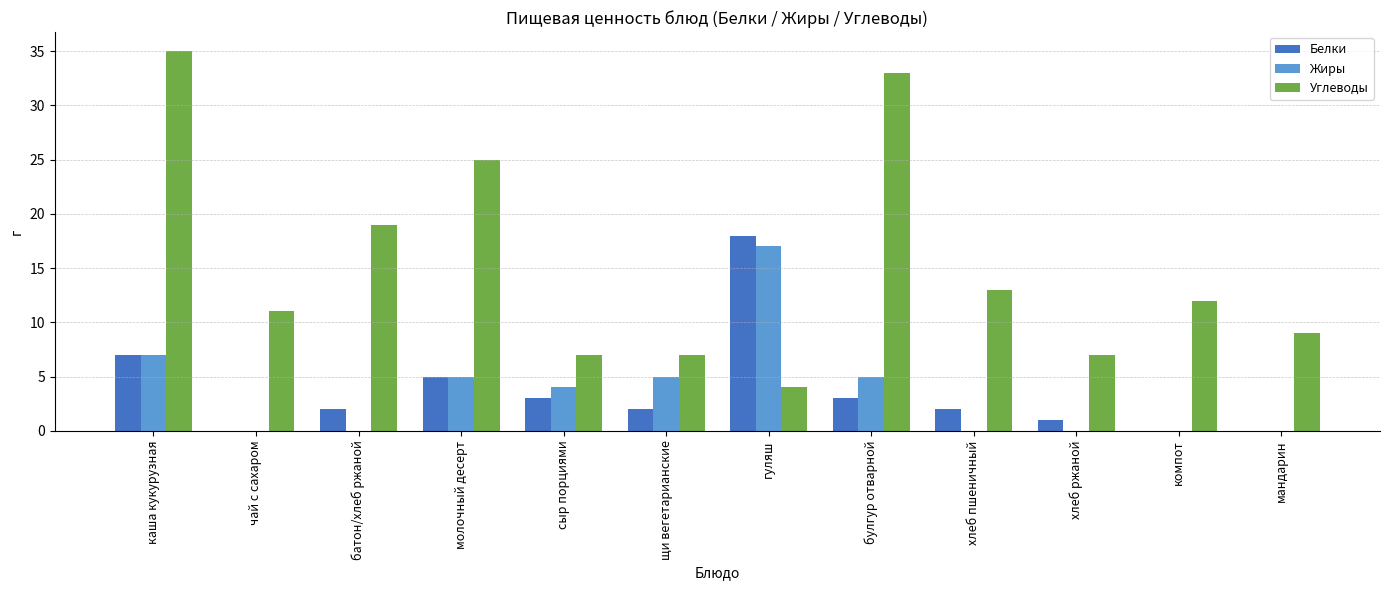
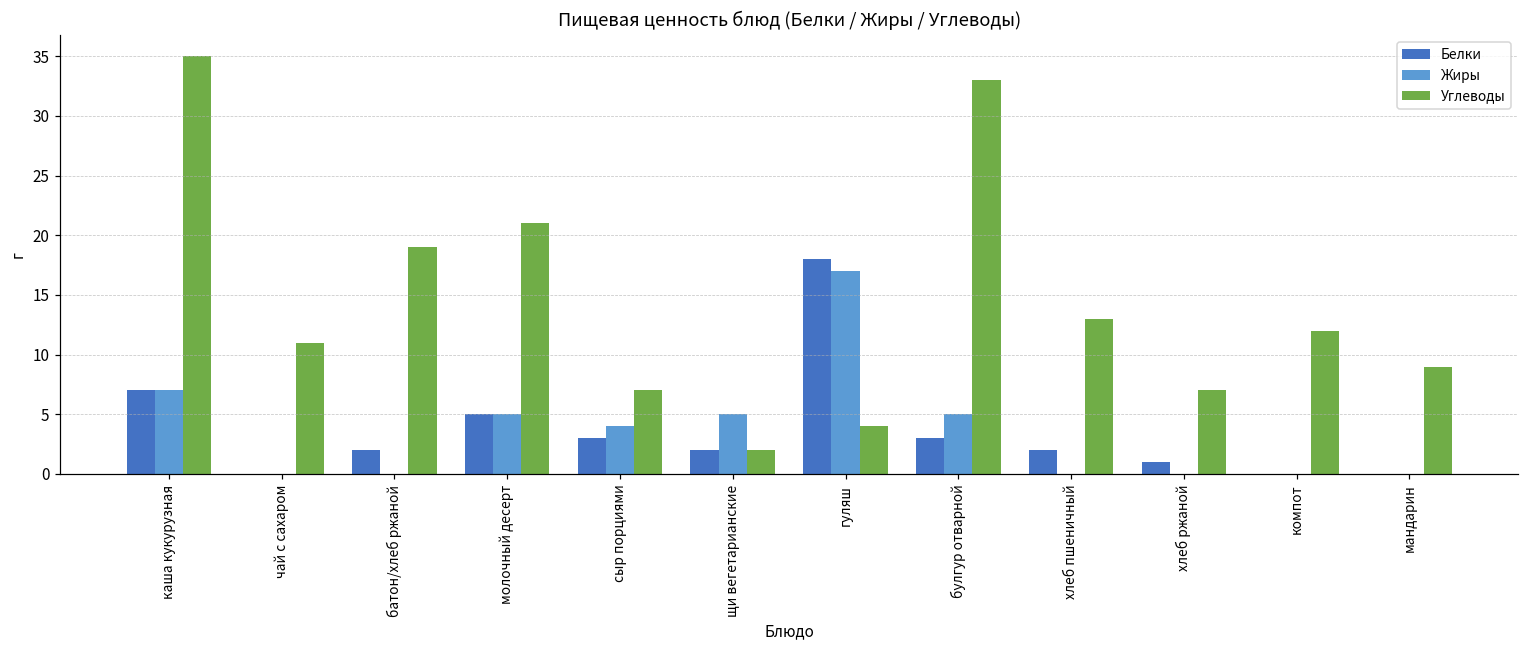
  {
    "Углеводы": {
      "каша кукурузная": 35,
      "чай с сахаром": 11,
      "батон/хлеб ржаной": 19,
-     "молочный десерт": 25,
+     "молочный десерт": 21,
      "сыр порциями": 7,
-     "щи вегетарианские": 7,
+     "щи вегетарианские": 2,
      "гуляш": 4,
      "булгур отварной": 33,
      "хлеб пшеничный": 13,
      "хлеб ржаной": 7,
      "компот": 12,
      "мандарин": 9
    }
  }
